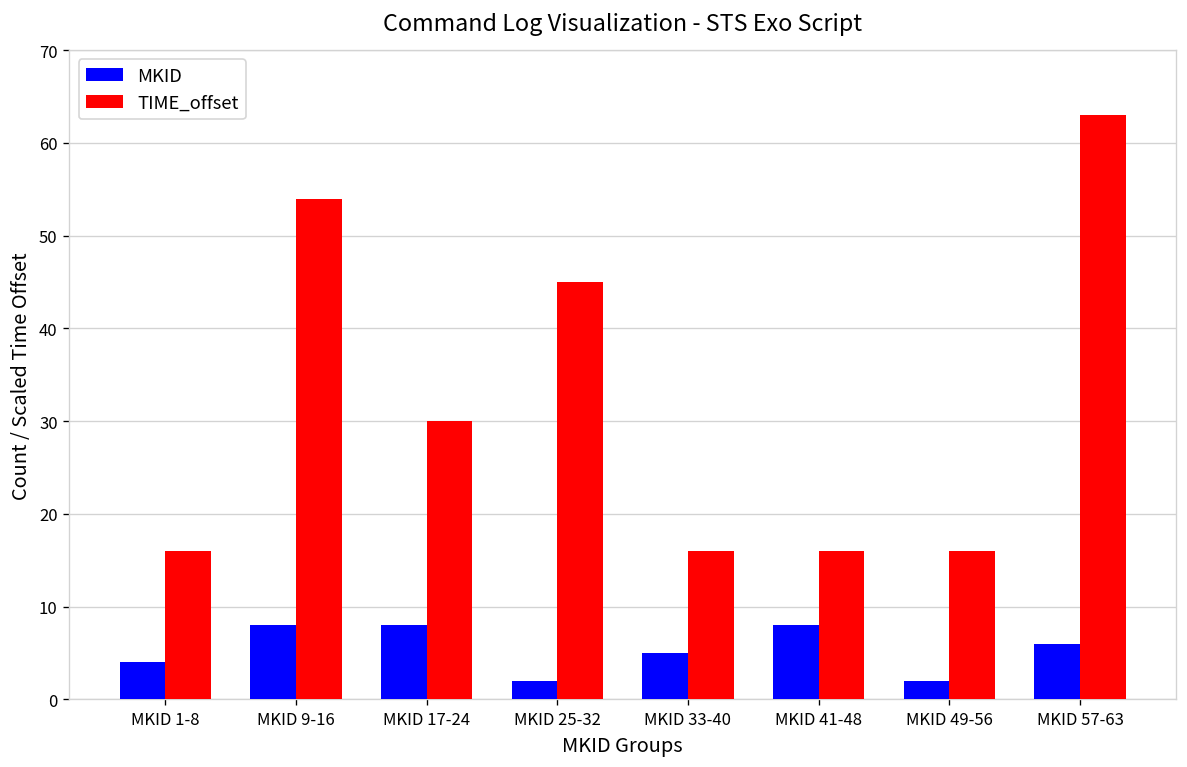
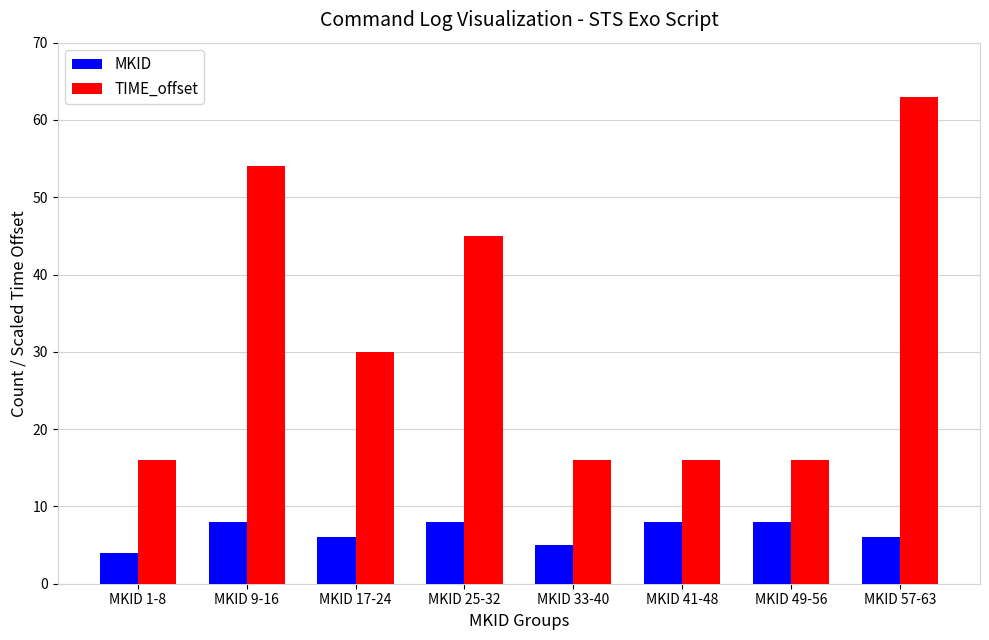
  {
    "MKID": {
      "MKID 1-8": 4,
      "MKID 9-16": 8,
-     "MKID 17-24": 8,
-     "MKID 25-32": 2,
+     "MKID 17-24": 6,
+     "MKID 25-32": 8,
      "MKID 33-40": 5,
      "MKID 41-48": 8,
-     "MKID 49-56": 2,
+     "MKID 49-56": 8,
      "MKID 57-63": 6
    },
    "TIME_offset": {
      "MKID 1-8": 16,
      "MKID 9-16": 54,
      "MKID 17-24": 30,
      "MKID 25-32": 45,
      "MKID 33-40": 16,
      "MKID 41-48": 16,
      "MKID 49-56": 16,
      "MKID 57-63": 63
    }
  }
